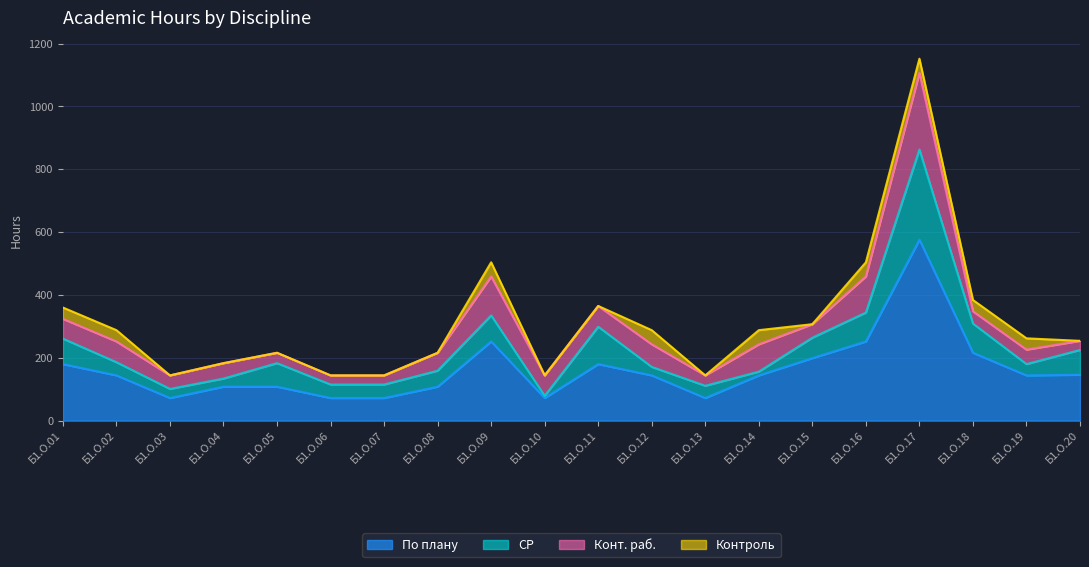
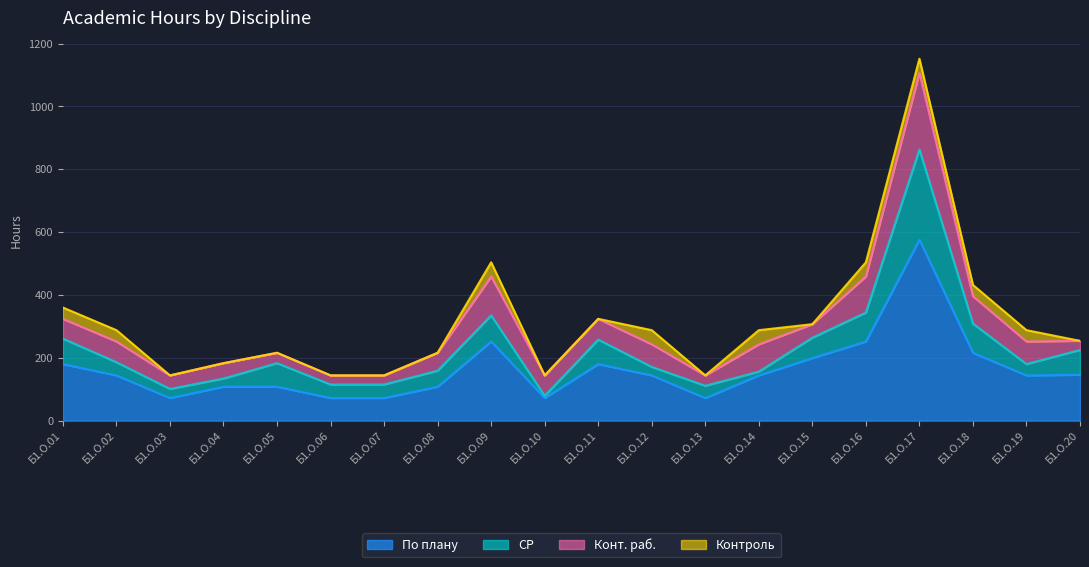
  {
    "По плану": {
      "Б1.О.01": 180,
      "Б1.О.02": 140,
      "Б1.О.03": 70,
      "Б1.О.04": 110,
      "Б1.О.05": 110,
      "Б1.О.06": 70,
      "Б1.О.07": 70,
      "Б1.О.08": 110,
      "Б1.О.09": 250,
      "Б1.О.11": 180,
      "Б1.О.12": 140,
      "Б1.О.13": 70,
      "Б1.О.14": 140,
      "Б1.О.15": 200,
      "Б1.О.16": 250,
      "Б1.О.17": 580,
      "Б1.О.18": 220,
      "Б1.О.19": 140,
      "Б1.О.20": 150
    },
    "СР": {
      "Б1.О.01": 80,
      "Б1.О.02": 40,
      "Б1.О.03": 30,
      "Б1.О.04": 30,
      "Б1.О.05": 80,
      "Б1.О.06": 40,
      "Б1.О.07": 40,
      "Б1.О.08": 50,
      "Б1.О.09": 80,
-     "Б1.О.11": 120,
+     "Б1.О.11": 80,
      "Б1.О.12": 30,
      "Б1.О.13": 40,
      "Б1.О.14": 10,
      "Б1.О.15": 70,
      "Б1.О.16": 90,
      "Б1.О.17": 290,
      "Б1.О.18": 90,
      "Б1.О.19": 40,
      "Б1.О.20": 80
    },
    "Конт. раб.": {
      "Б1.О.01": 60,
      "Б1.О.02": 70,
      "Б1.О.09": 120,
      "Б1.О.12": 70,
      "Б1.О.14": 90,
      "Б1.О.16": 120,
      "Б1.О.17": 240,
-     "Б1.О.18": 40,
-     "Б1.О.19": 50
+     "Б1.О.18": 90,
+     "Б1.О.19": 70
    },
    "Контроль": {
      "Б1.О.01": 40,
      "Б1.О.02": 40,
      "Б1.О.09": 50,
      "Б1.О.12": 50,
      "Б1.О.14": 50,
      "Б1.О.16": 50,
      "Б1.О.17": 50,
      "Б1.О.18": 40,
      "Б1.О.19": 40
    }
  }
